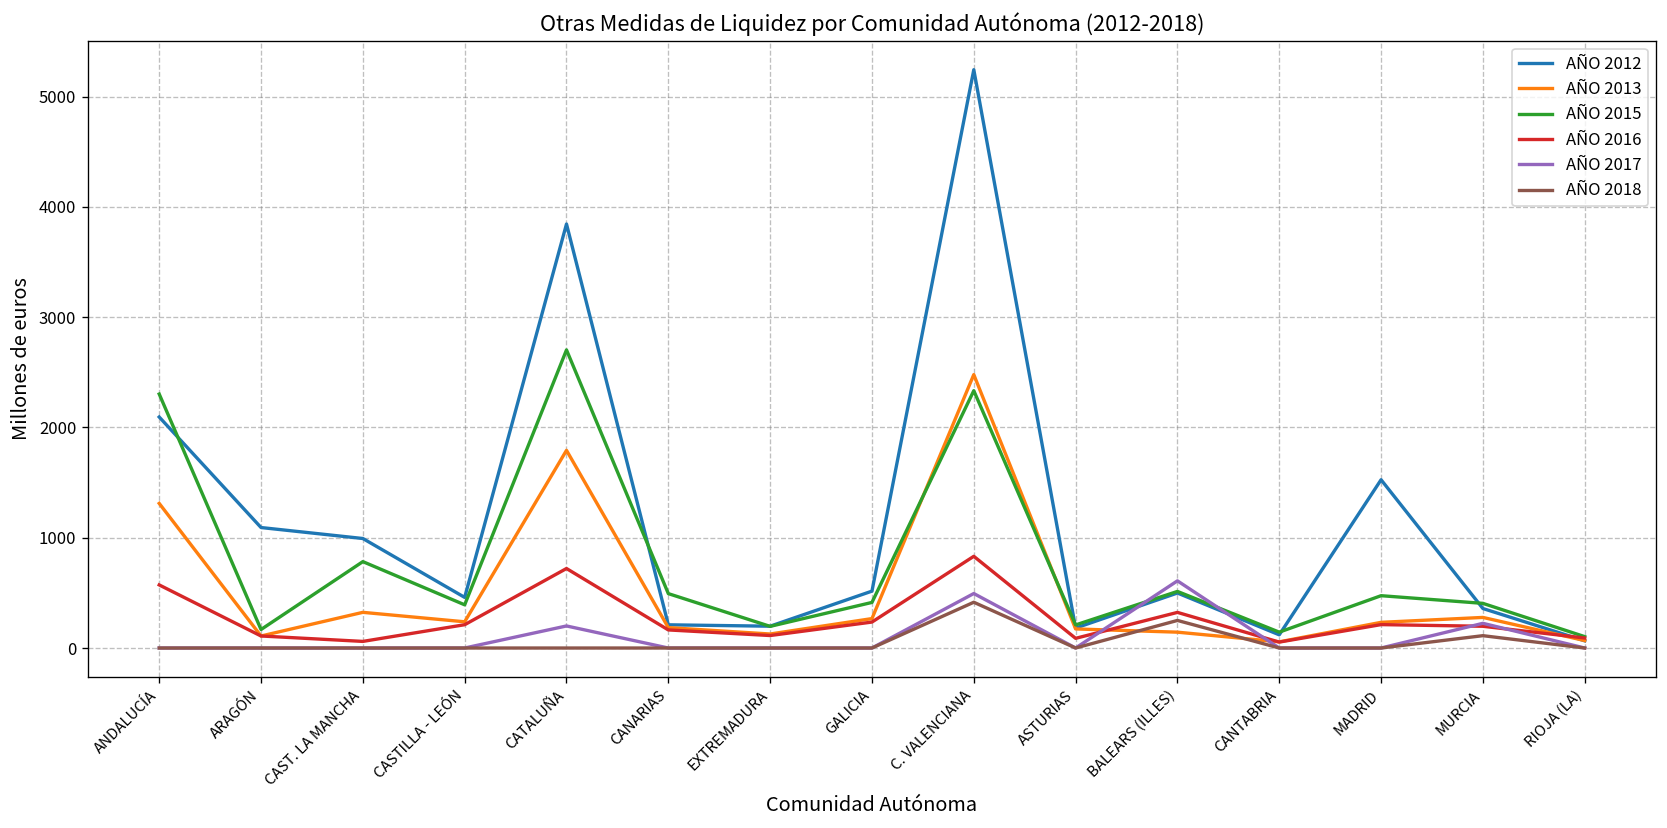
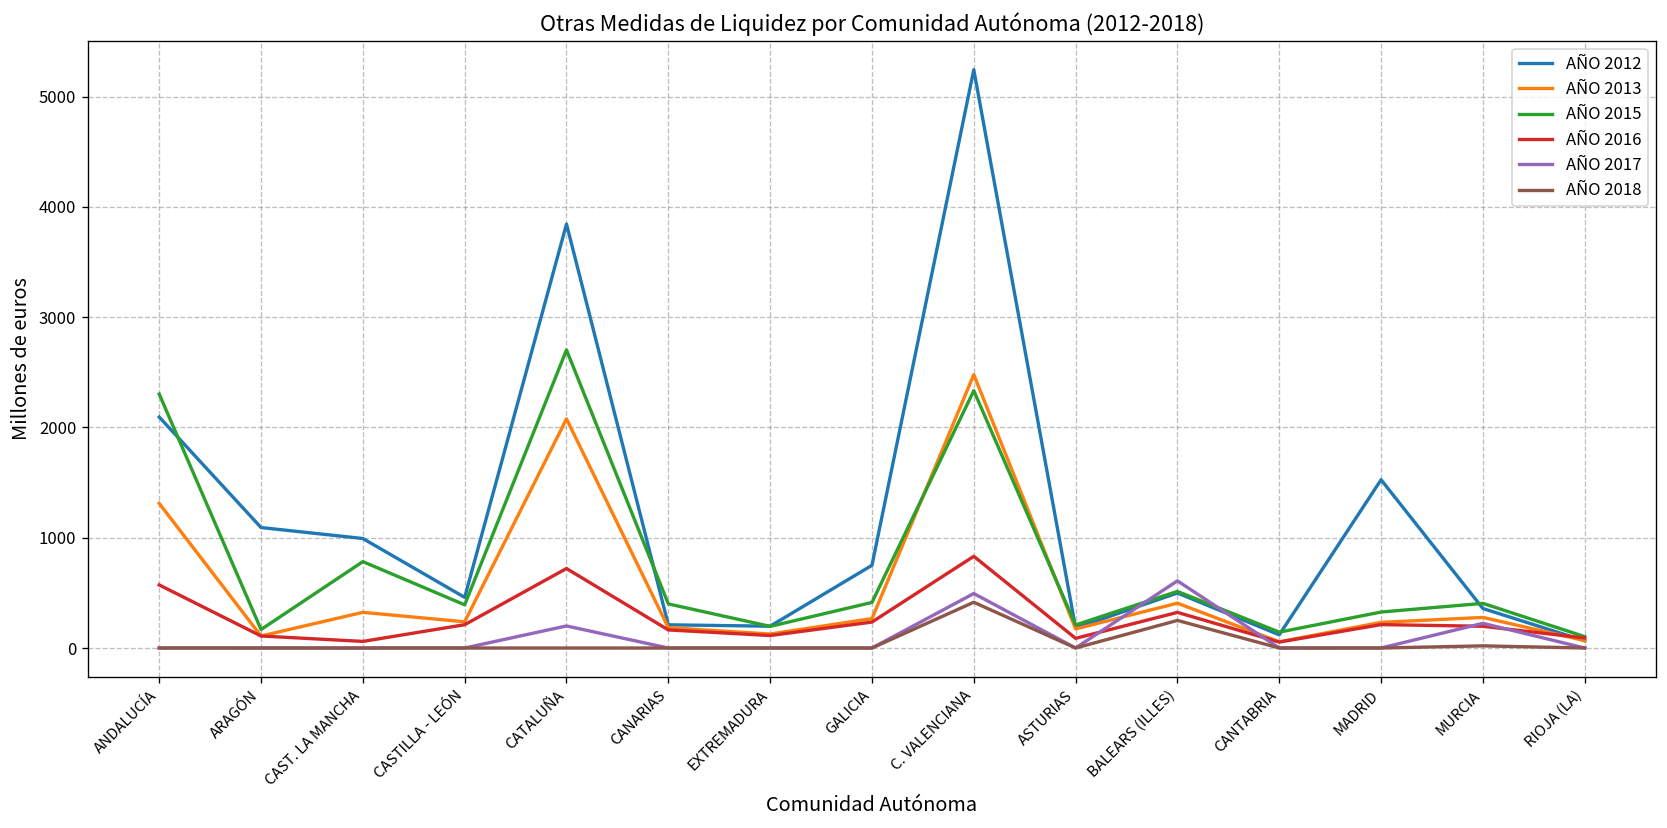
  {
    "AÑO 2012": {
      "ANDALUCÍA": 2100,
      "ARAGÓN": 1100,
      "CAST. LA MANCHA": 1000,
      "CASTILLA - LEÓN": 500,
      "CATALUÑA": 3800,
-     "GALICIA": 500,
+     "GALICIA": 700,
      "C. VALENCIANA": 5200,
      "MADRID": 1500,
      "MURCIA": 400
    },
    "AÑO 2013": {
      "ANDALUCÍA": 1300,
      "CAST. LA MANCHA": 300,
-     "CATALUÑA": 1800,
+     "CATALUÑA": 2100,
      "GALICIA": 300,
      "C. VALENCIANA": 2500,
-     "BALEARS (ILLES)": 100,
+     "BALEARS (ILLES)": 400,
      "MURCIA": 300
    },
    "AÑO 2015": {
      "ANDALUCÍA": 2300,
      "ARAGÓN": 200,
      "CAST. LA MANCHA": 800,
      "CASTILLA - LEÓN": 400,
      "CATALUÑA": 2700,
-     "CANARIAS": 500,
+     "CANARIAS": 400,
      "GALICIA": 400,
      "C. VALENCIANA": 2300,
      "ASTURIAS": 200,
-     "MADRID": 500,
+     "MADRID": 300,
      "MURCIA": 400
    },
    "AÑO 2016": {
      "ANDALUCÍA": 600,
      "CAST. LA MANCHA": 100,
      "CATALUÑA": 700,
      "GALICIA": 200,
      "C. VALENCIANA": 800,
      "ASTURIAS": 100,
      "BALEARS (ILLES)": 300
    },
    "AÑO 2017": {
      "CATALUÑA": 200,
      "C. VALENCIANA": 500,
      "BALEARS (ILLES)": 600
    },
    "AÑO 2018": {
      "CATALUÑA": 0,
      "C. VALENCIANA": 400,
      "BALEARS (ILLES)": 300,
-     "MURCIA": 100
+     "MURCIA": 0
    }
  }
